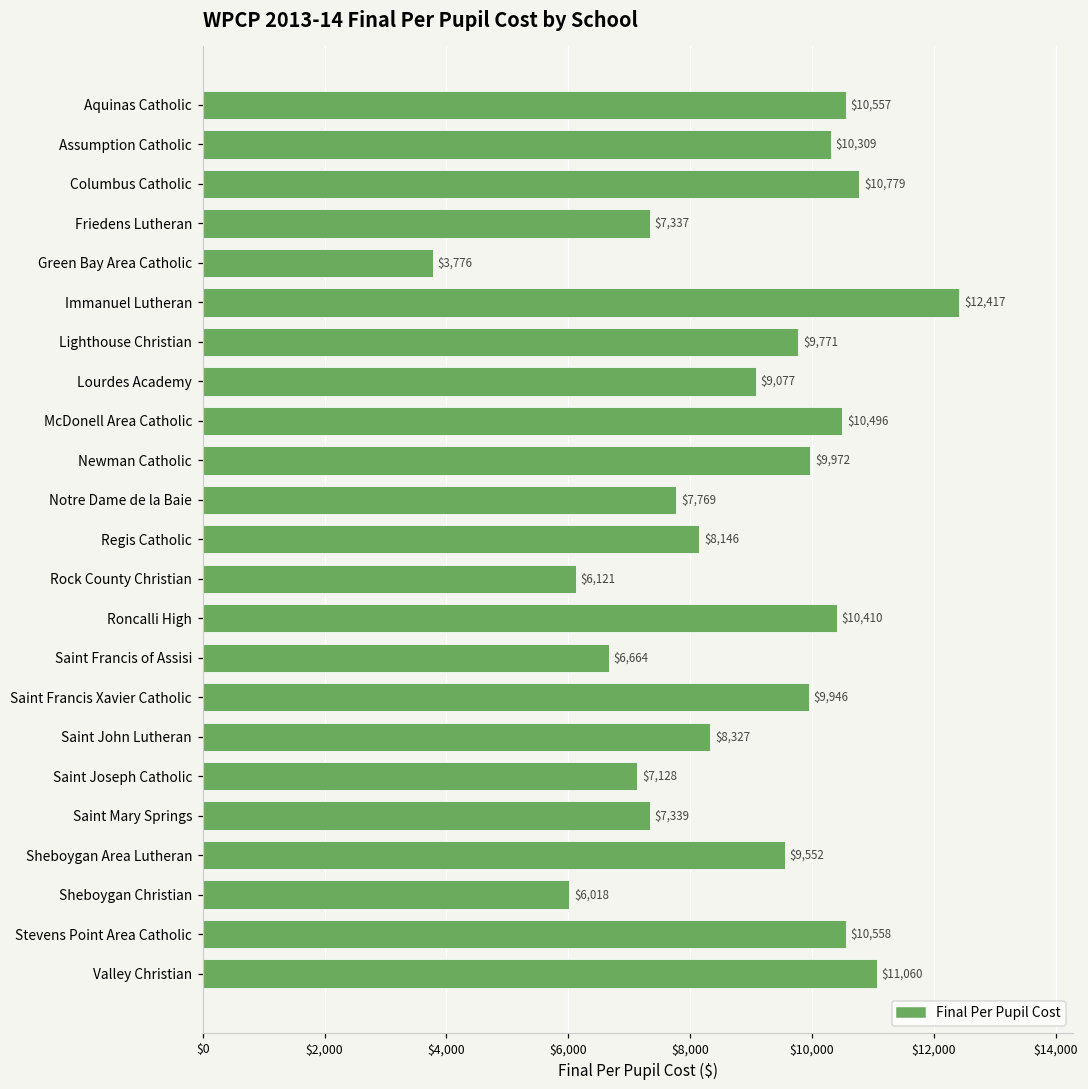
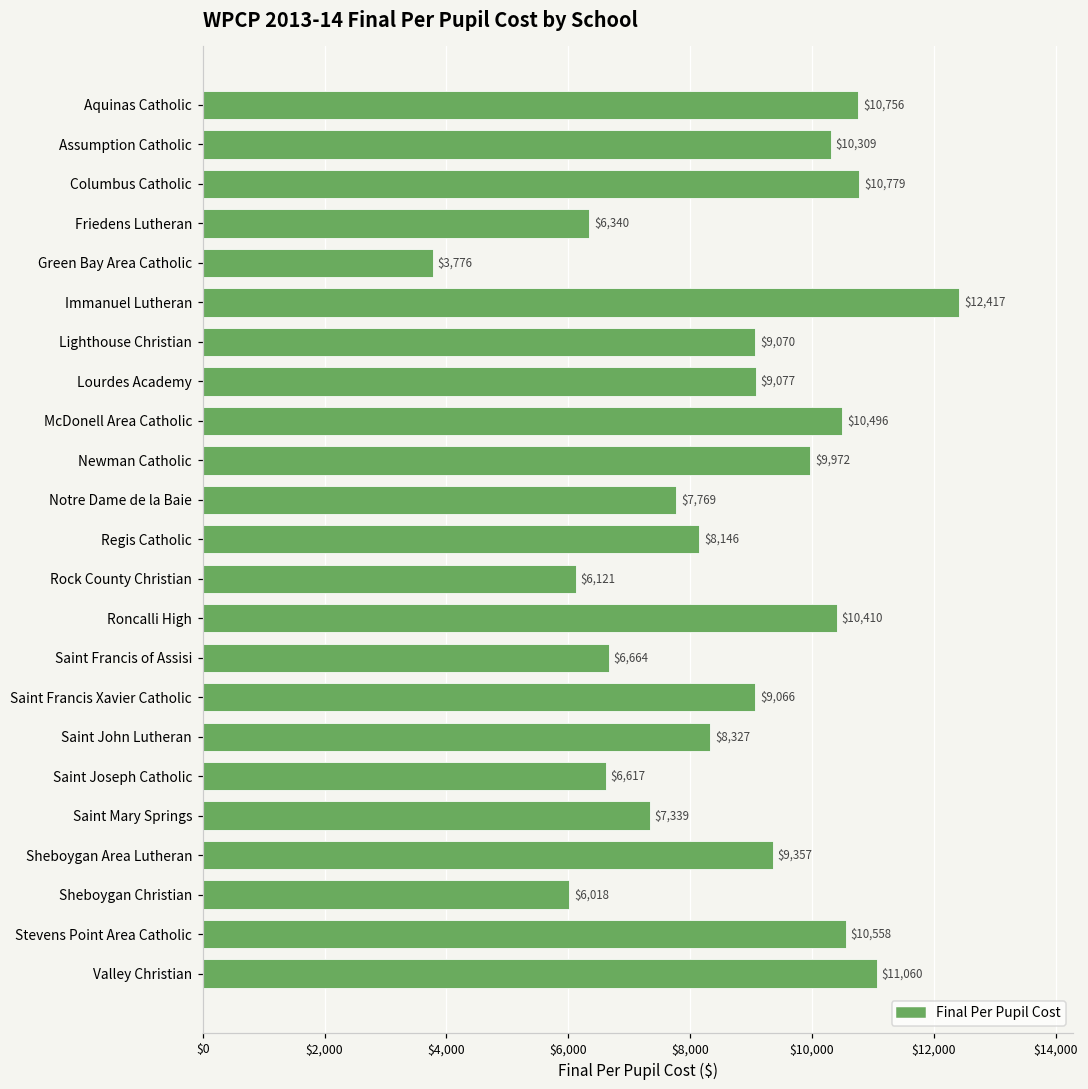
  {
-   "Aquinas Catholic": "$10,557",
+   "Aquinas Catholic": "$10,756",
    "Assumption Catholic": "$10,309",
    "Columbus Catholic": "$10,779",
-   "Friedens Lutheran": "$7,337",
+   "Friedens Lutheran": "$6,340",
    "Green Bay Area Catholic": "$3,776",
    "Immanuel Lutheran": "$12,417",
-   "Lighthouse Christian": "$9,771",
+   "Lighthouse Christian": "$9,070",
    "Lourdes Academy": "$9,077",
    "McDonell Area Catholic": "$10,496",
    "Newman Catholic": "$9,972",
    "Notre Dame de la Baie": "$7,769",
    "Regis Catholic": "$8,146",
    "Rock County Christian": "$6,121",
    "Roncalli High": "$10,410",
    "Saint Francis of Assisi": "$6,664",
-   "Saint Francis Xavier Catholic": "$9,946",
+   "Saint Francis Xavier Catholic": "$9,066",
    "Saint John Lutheran": "$8,327",
-   "Saint Joseph Catholic": "$7,128",
+   "Saint Joseph Catholic": "$6,617",
    "Saint Mary Springs": "$7,339",
-   "Sheboygan Area Lutheran": "$9,552",
+   "Sheboygan Area Lutheran": "$9,357",
    "Sheboygan Christian": "$6,018",
    "Stevens Point Area Catholic": "$10,558",
    "Valley Christian": "$11,060"
  }
